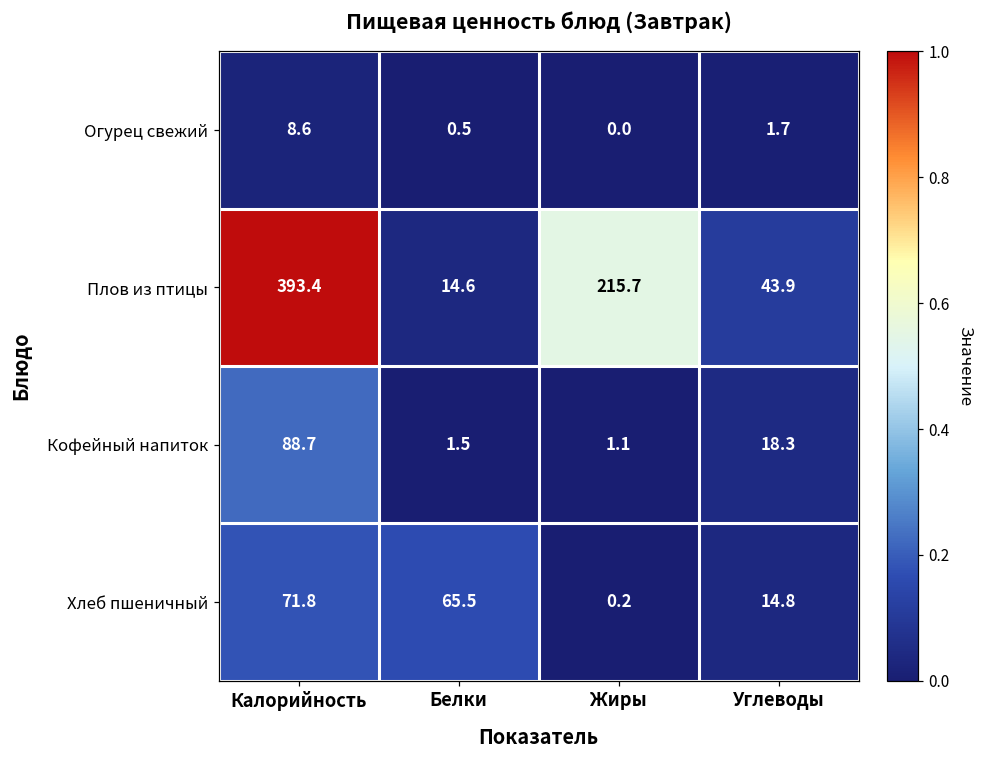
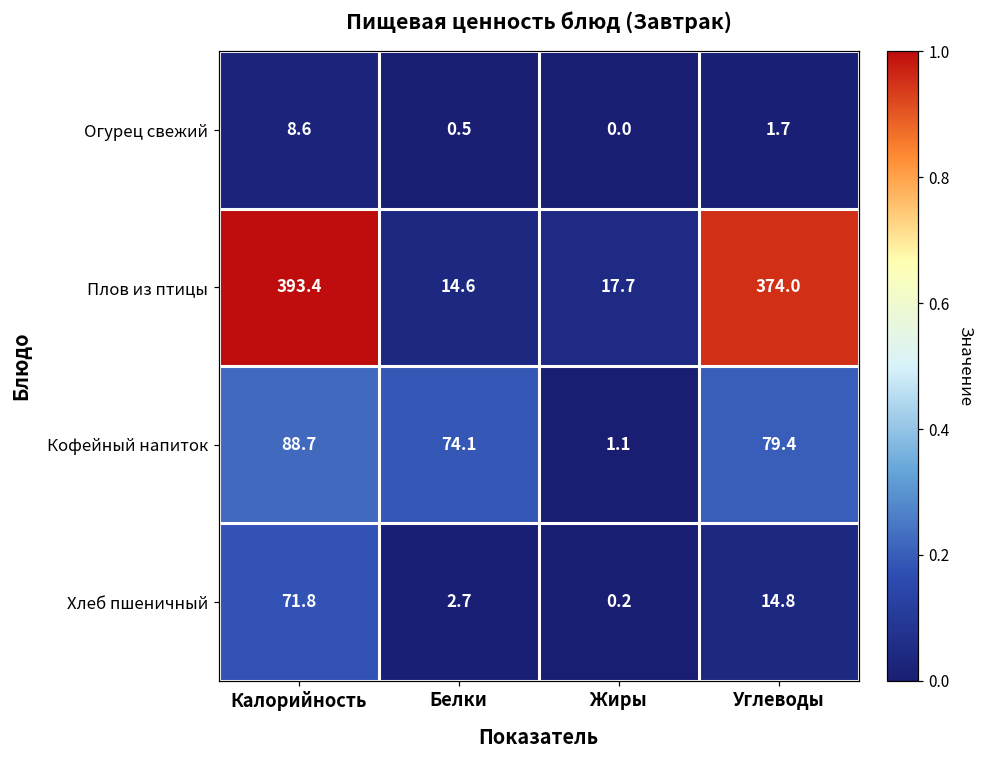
  {
    "Огурец свежий": {
      "Калорийность": 8.6,
      "Белки": 0.5,
      "Жиры": 0.0,
      "Углеводы": 1.7
    },
    "Плов из птицы": {
      "Калорийность": 393.4,
      "Белки": 14.6,
-     "Жиры": 215.7,
-     "Углеводы": 43.9
+     "Жиры": 17.7,
+     "Углеводы": 374.0
    },
    "Кофейный напиток": {
      "Калорийность": 88.7,
-     "Белки": 1.5,
+     "Белки": 74.1,
      "Жиры": 1.1,
-     "Углеводы": 18.3
+     "Углеводы": 79.4
    },
    "Хлеб пшеничный": {
      "Калорийность": 71.8,
-     "Белки": 65.5,
+     "Белки": 2.7,
      "Жиры": 0.2,
      "Углеводы": 14.8
    }
  }
